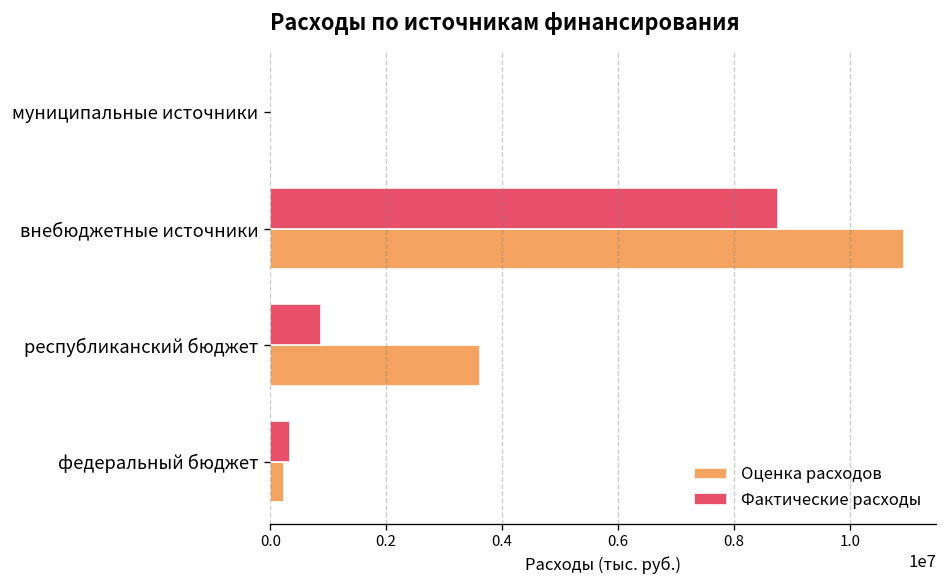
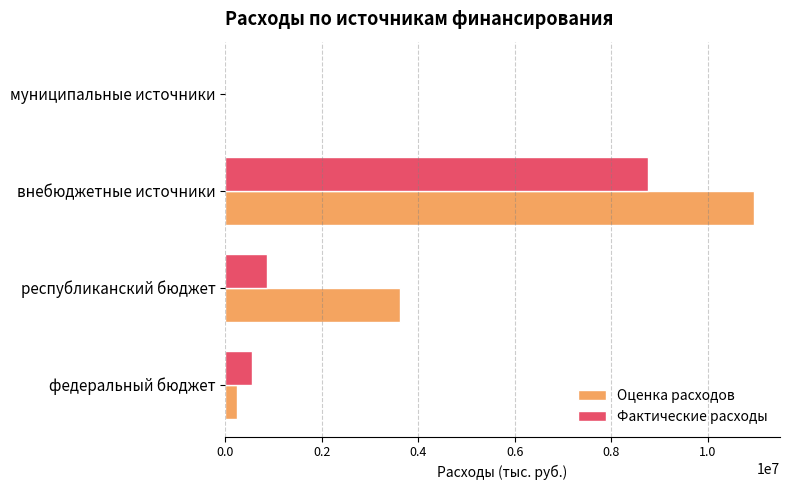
  {
    "Оценка расходов": {
      "муниципальные источники": 0,
      "внебюджетные источники": 10900000,
      "республиканский бюджет": 3600000,
      "федеральный бюджет": 200000
    },
    "Фактические расходы": {
      "муниципальные источники": 0,
      "внебюджетные источники": 8800000,
      "республиканский бюджет": 900000,
-     "федеральный бюджет": 300000
+     "федеральный бюджет": 600000
    }
  }
